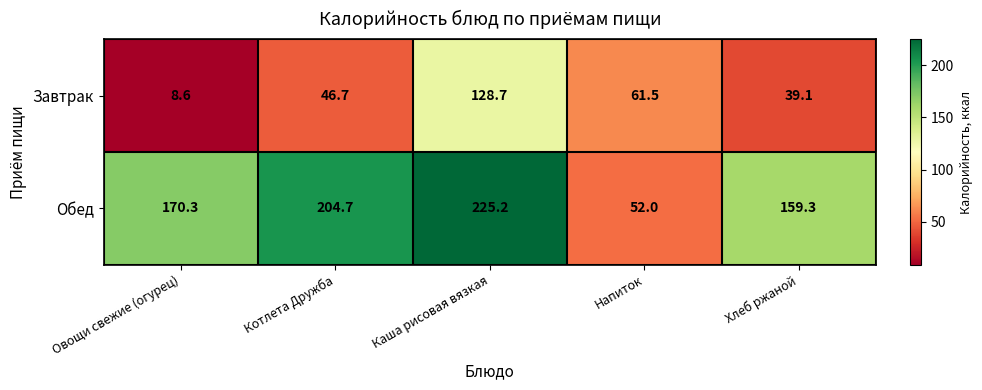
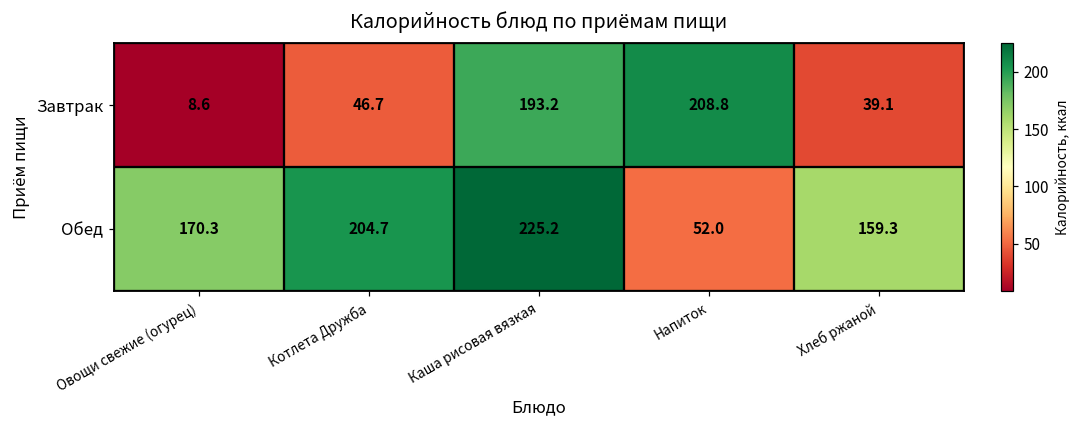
  {
    "Завтрак": {
      "Овощи свежие (огурец)": 8.6,
      "Котлета Дружба": 46.7,
-     "Каша рисовая вязкая": 128.7,
-     "Напиток": 61.5,
+     "Каша рисовая вязкая": 193.2,
+     "Напиток": 208.8,
      "Хлеб ржаной": 39.1
    },
    "Обед": {
      "Овощи свежие (огурец)": 170.3,
      "Котлета Дружба": 204.7,
      "Каша рисовая вязкая": 225.2,
      "Напиток": 52.0,
      "Хлеб ржаной": 159.3
    }
  }
